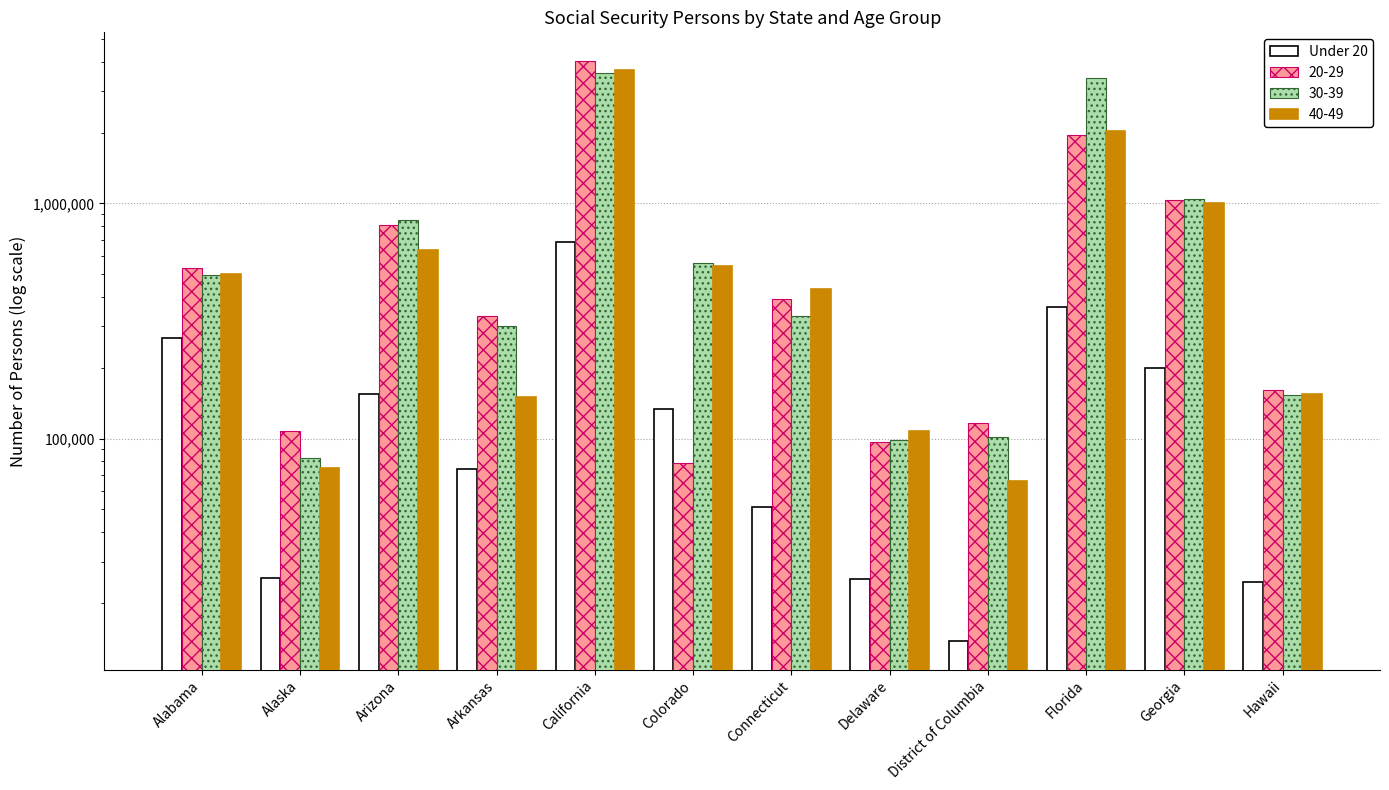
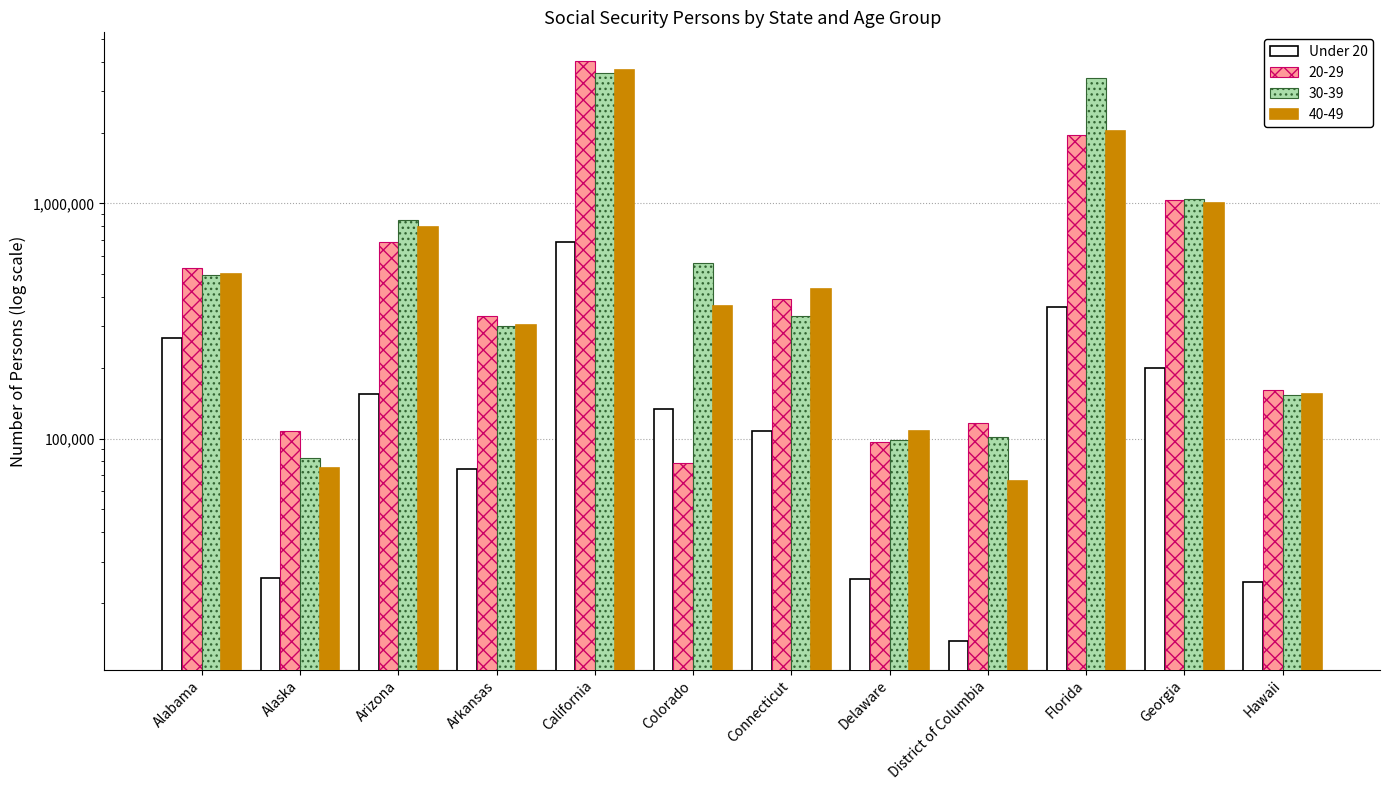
  {
    "Under 20": {
      "Alabama": "270,000",
      "Alaska": "26,000",
      "Arizona": "160,000",
      "Arkansas": "74,000",
      "California": "680,000",
      "Colorado": "130,000",
-     "Connecticut": "51,000",
+     "Connecticut": "110,000",
      "Delaware": "25,000",
      "District of Columbia": "14,000",
      "Florida": "360,000",
      "Georgia": "200,000",
      "Hawaii": "24,000"
    },
    "20-29": {
      "Alabama": "530,000",
      "Alaska": "110,000",
-     "Arizona": "810,000",
+     "Arizona": "690,000",
      "Arkansas": "330,000",
      "California": "4,000,000",
      "Colorado": "79,000",
      "Connecticut": "390,000",
      "Delaware": "97,000",
      "District of Columbia": "120,000",
      "Florida": "1,900,000",
      "Georgia": "1,000,000",
      "Hawaii": "160,000"
    },
    "30-39": {
      "Alabama": "500,000",
      "Alaska": "83,000",
      "Arizona": "850,000",
      "Arkansas": "300,000",
      "California": "3,600,000",
      "Colorado": "560,000",
      "Connecticut": "330,000",
      "Delaware": "98,000",
      "District of Columbia": "101,000",
      "Florida": "3,400,000",
      "Georgia": "1,000,000",
      "Hawaii": "150,000"
    },
    "40-49": {
      "Alabama": "500,000",
      "Alaska": "75,000",
-     "Arizona": "630,000",
-     "Arkansas": "150,000",
+     "Arizona": "790,000",
+     "Arkansas": "300,000",
      "California": "3,700,000",
-     "Colorado": "540,000",
+     "Colorado": "370,000",
      "Connecticut": "430,000",
      "Delaware": "110,000",
      "District of Columbia": "66,000",
      "Florida": "2,000,000",
      "Georgia": "1,010,000",
      "Hawaii": "150,000"
    }
  }
